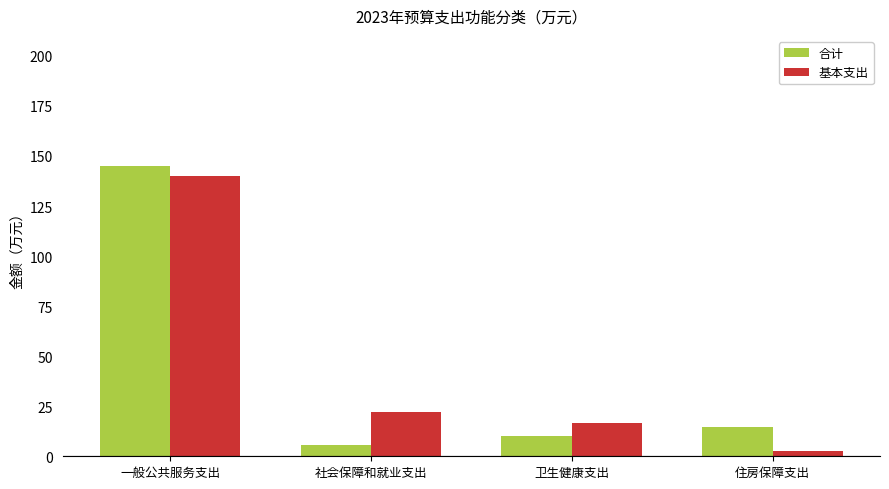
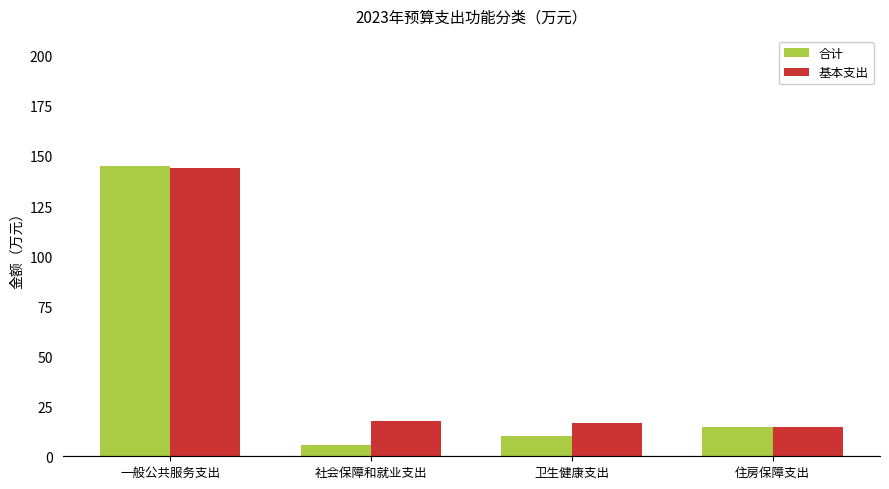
  {
    "合计": {
      "一般公共服务支出": 145,
      "社会保障和就业支出": 6,
      "卫生健康支出": 10,
      "住房保障支出": 15
    },
    "基本支出": {
-     "一般公共服务支出": 140,
-     "社会保障和就业支出": 22,
+     "一般公共服务支出": 144,
+     "社会保障和就业支出": 17,
      "卫生健康支出": 17,
-     "住房保障支出": 3
+     "住房保障支出": 15
    }
  }
